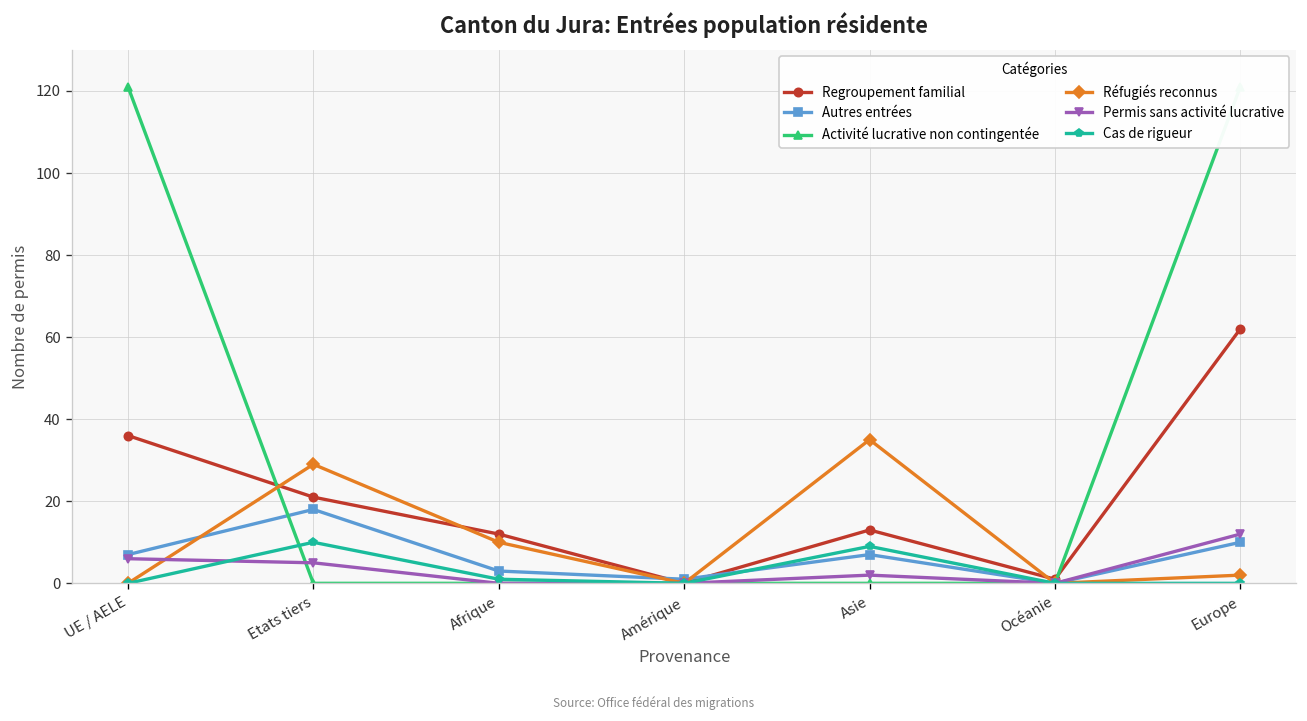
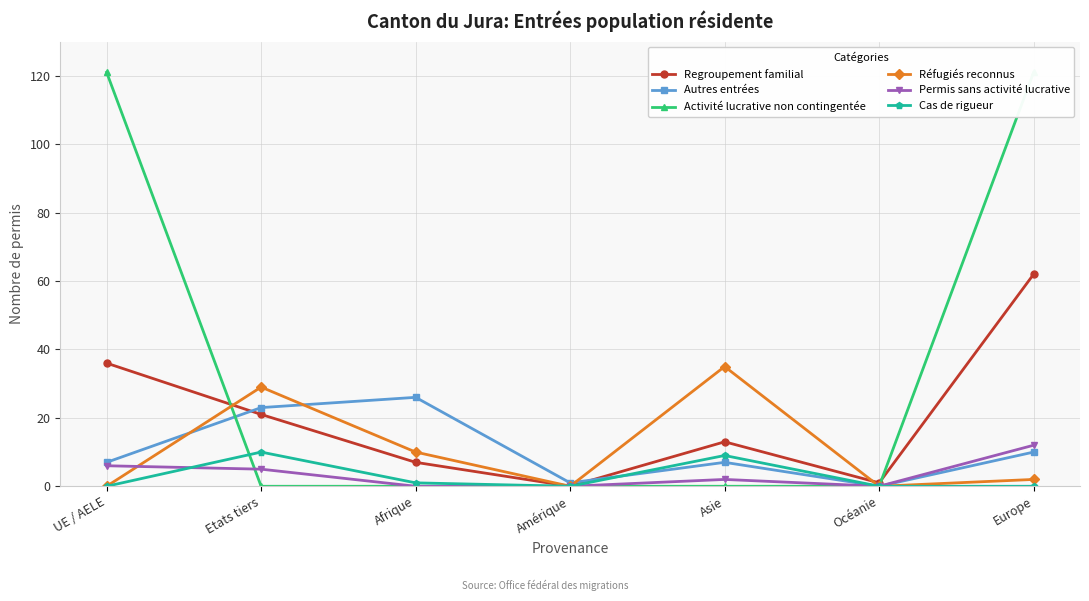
  {
    "Regroupement familial": {
      "UE / AELE": 36,
      "Etats tiers": 21,
-     "Afrique": 12,
+     "Afrique": 7,
      "Asie": 13,
      "Océanie": 1,
      "Europe": 62
    },
    "Autres entrées": {
      "UE / AELE": 7,
-     "Etats tiers": 18,
-     "Afrique": 3,
+     "Etats tiers": 23,
+     "Afrique": 26,
      "Amérique": 1,
      "Asie": 7,
      "Europe": 10
    },
    "Réfugiés reconnus": {
      "Etats tiers": 29,
      "Afrique": 10,
      "Asie": 35,
      "Europe": 2
    },
    "Permis sans activité lucrative": {
      "UE / AELE": 6,
      "Etats tiers": 5,
      "Asie": 2,
      "Europe": 12
    }
  }
